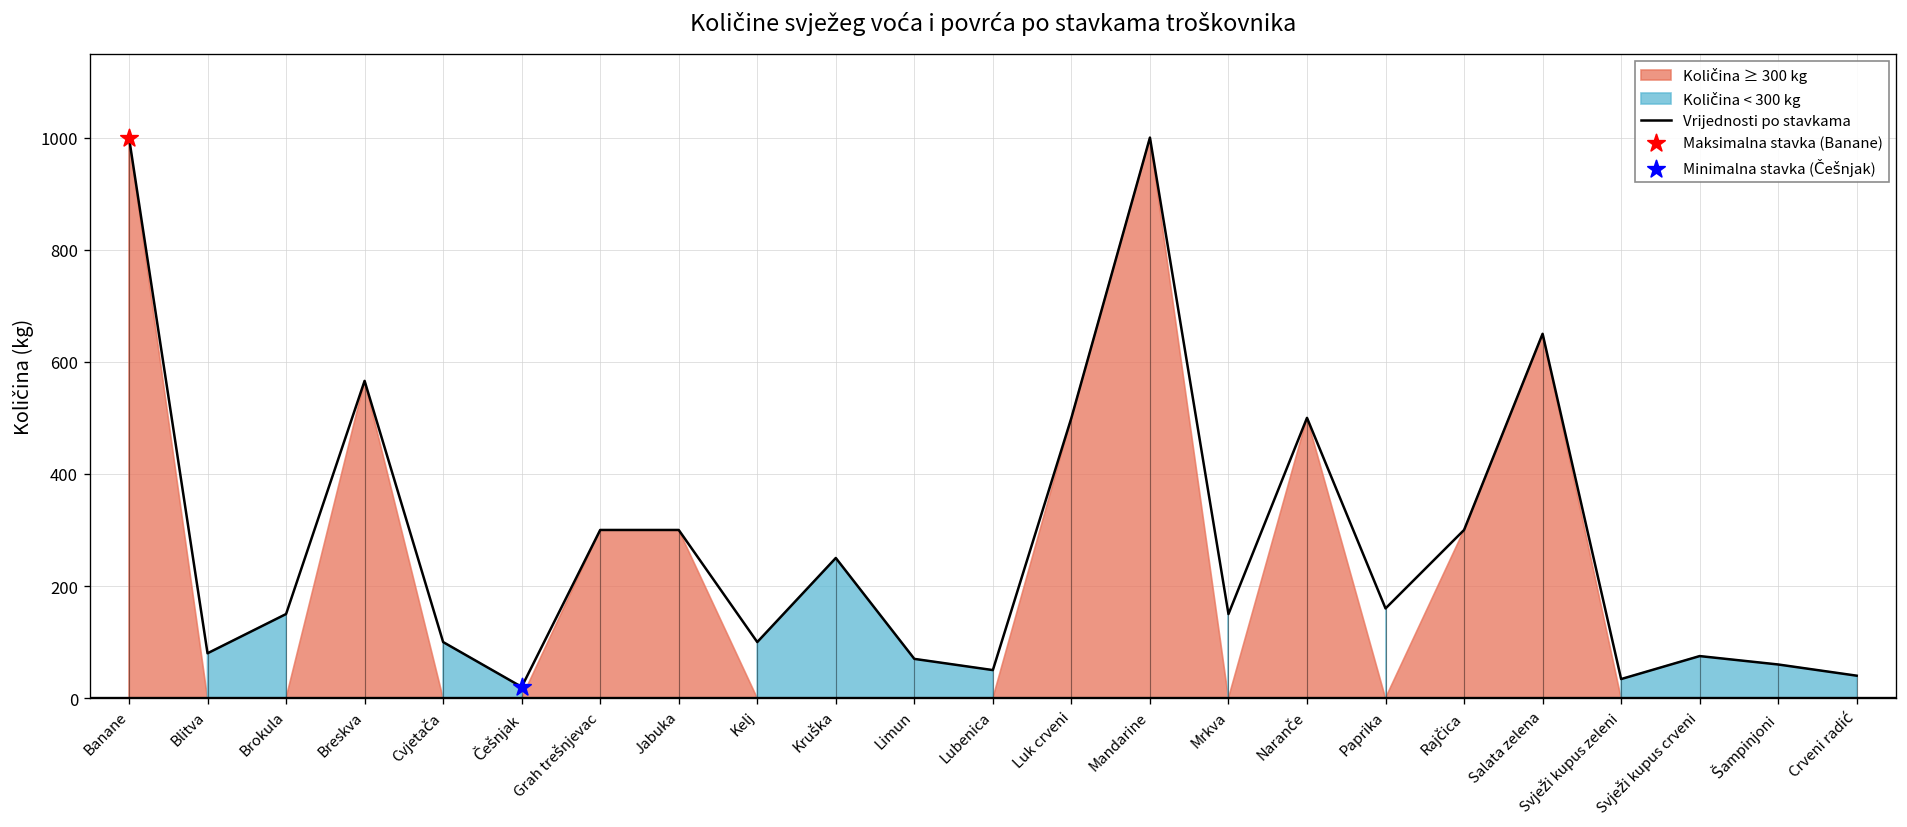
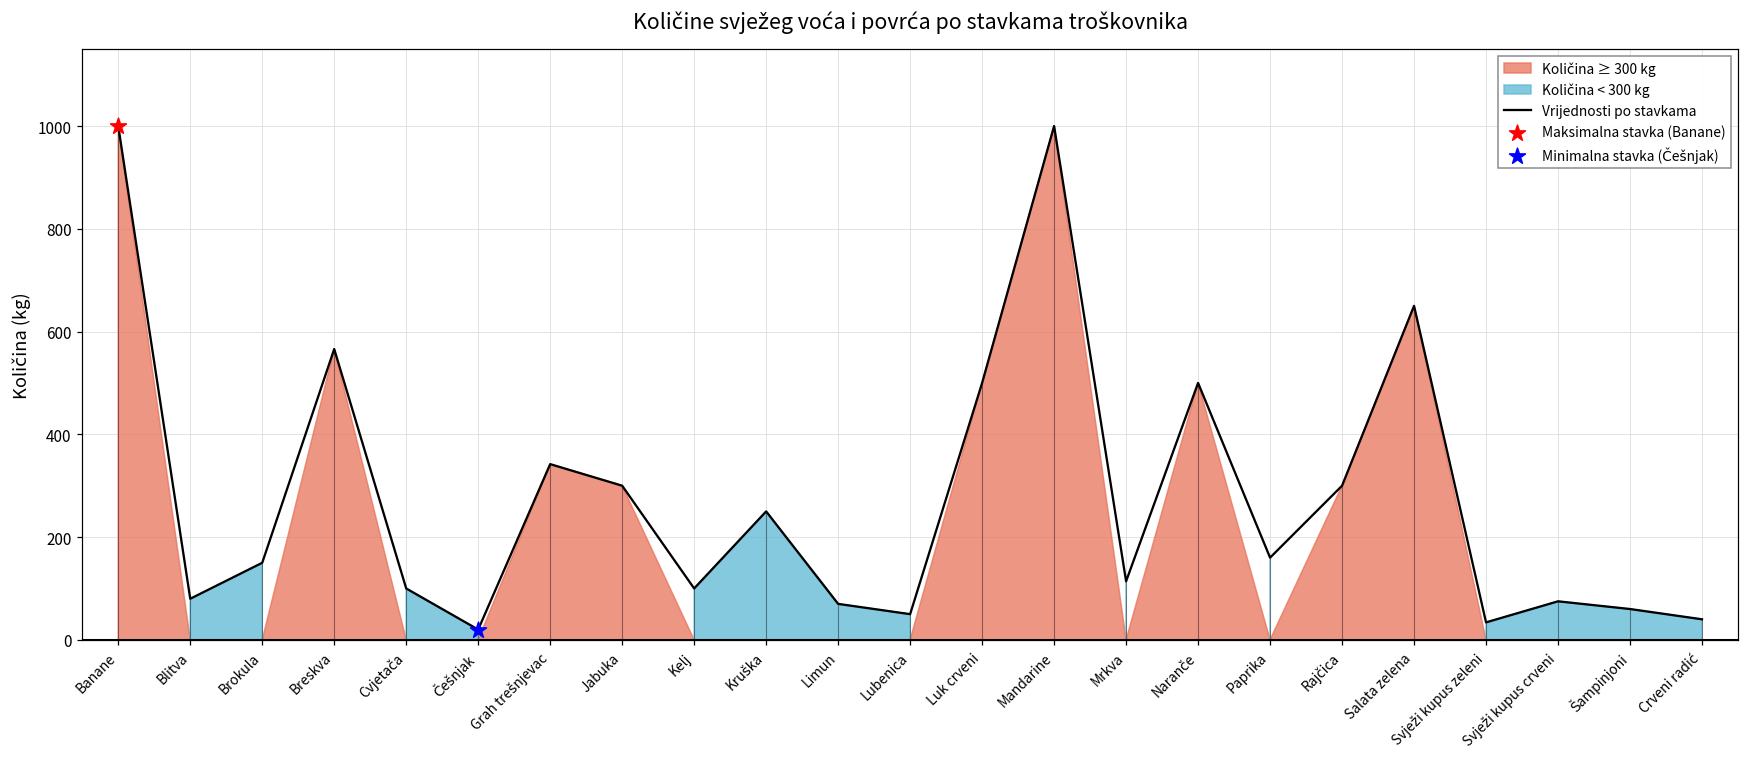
  {
    "Vrijednosti po stavkama": {
      "Blitva": 80,
      "Brokula": 150,
      "Breskva": 570,
      "Cvjetača": 100,
-     "Grah trešnjevac": 300,
+     "Grah trešnjevac": 340,
      "Jabuka": 300,
      "Kelj": 100,
      "Kruška": 250,
      "Limun": 70,
      "Lubenica": 50,
      "Luk crveni": 500,
      "Mandarine": 1000,
-     "Mrkva": 150,
+     "Mrkva": 110,
      "Naranče": 500,
      "Paprika": 160,
      "Rajčica": 300,
      "Salata zelena": 650,
      "Svježi kupus zeleni": 30,
      "Svježi kupus crveni": 80,
      "Šampinjoni": 60,
      "Crveni radić": 40
    }
  }
